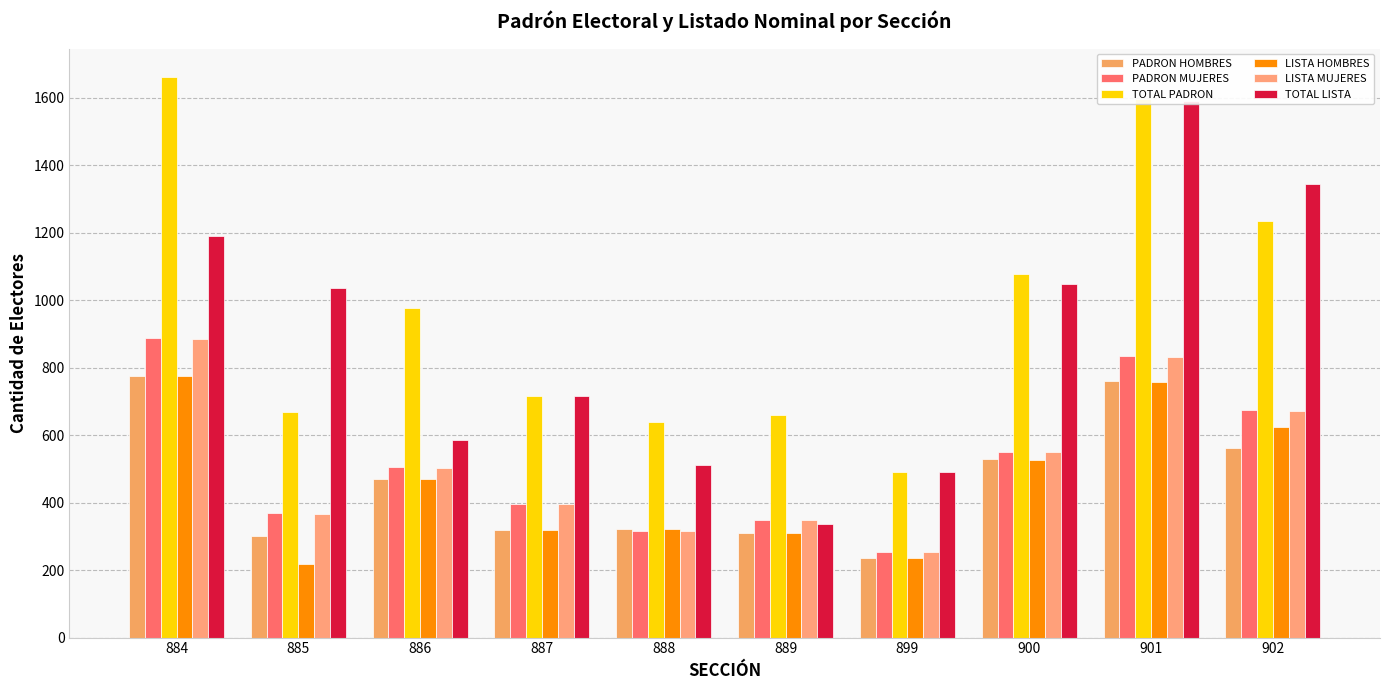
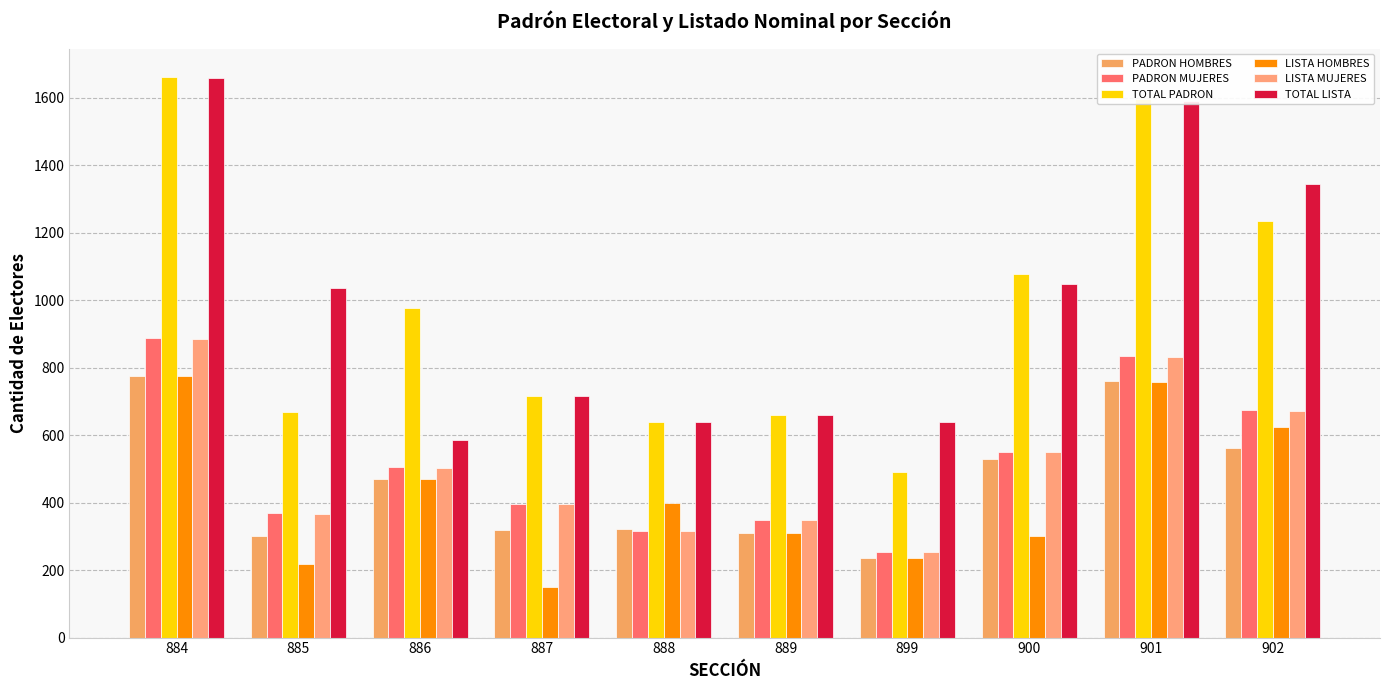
  {
    "TOTAL PADRON": {
      "884": 1660,
      "885": 670,
      "886": 980,
      "887": 720,
      "888": 640,
      "889": 660,
      "899": 490,
      "900": 1080,
      "902": 1240
    },
    "LISTA HOMBRES": {
      "884": 770,
      "885": 220,
      "886": 470,
-     "887": 320,
-     "888": 320,
+     "887": 150,
+     "888": 400,
      "889": 310,
      "899": 240,
-     "900": 530,
+     "900": 300,
      "901": 760,
      "902": 630
    },
    "TOTAL LISTA": {
-     "884": 1190,
+     "884": 1660,
      "885": 1040,
      "886": 590,
      "887": 720,
-     "888": 510,
-     "889": 340,
-     "899": 490,
+     "888": 640,
+     "889": 660,
+     "899": 640,
      "900": 1050,
      "902": 1350
    }
  }
